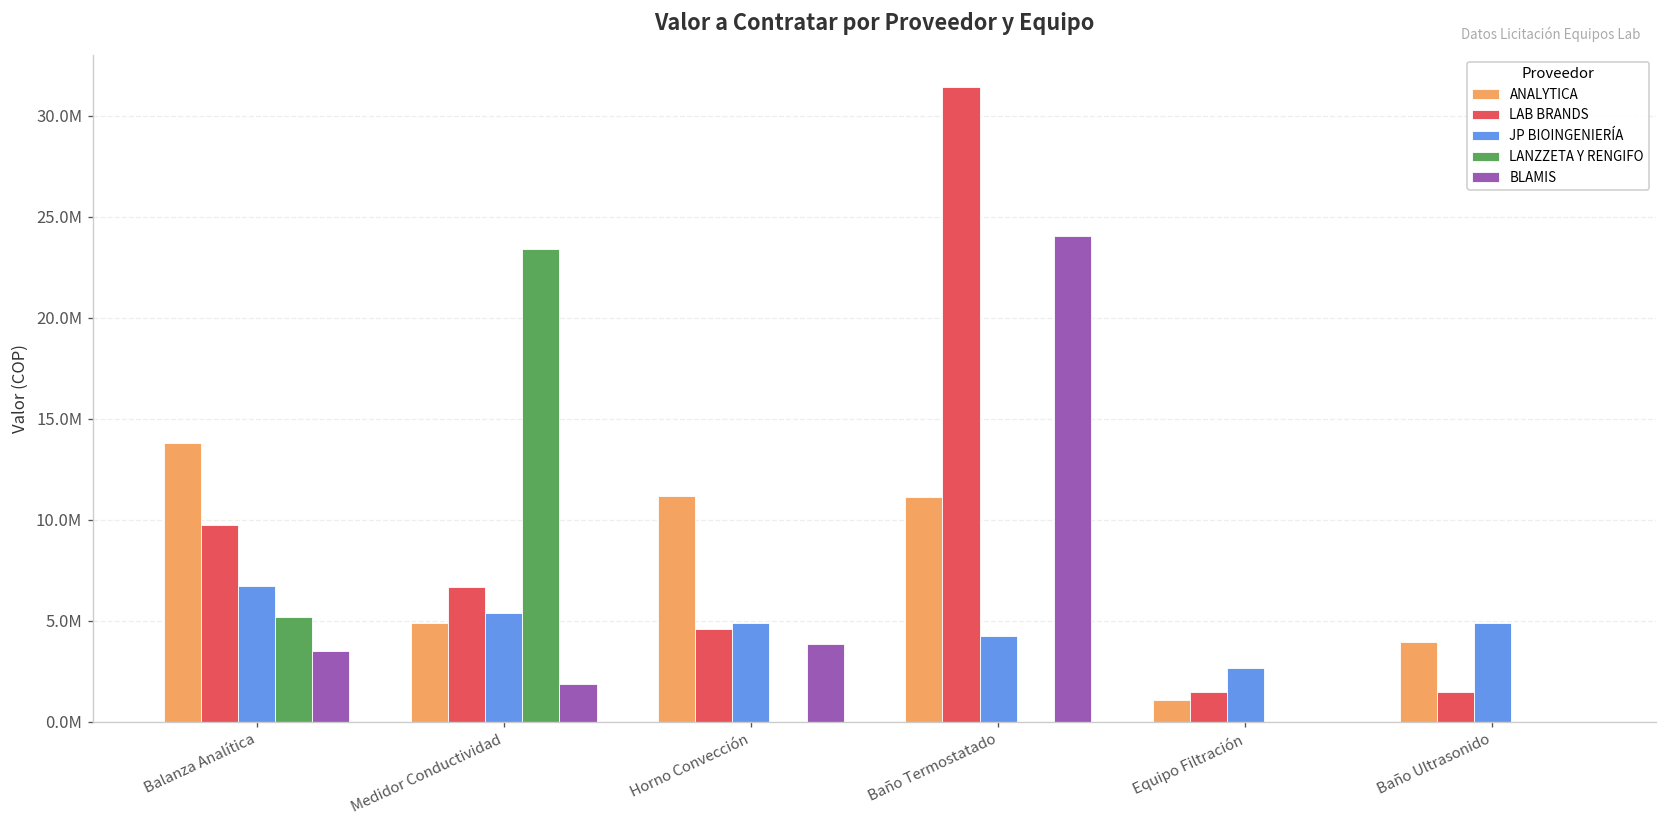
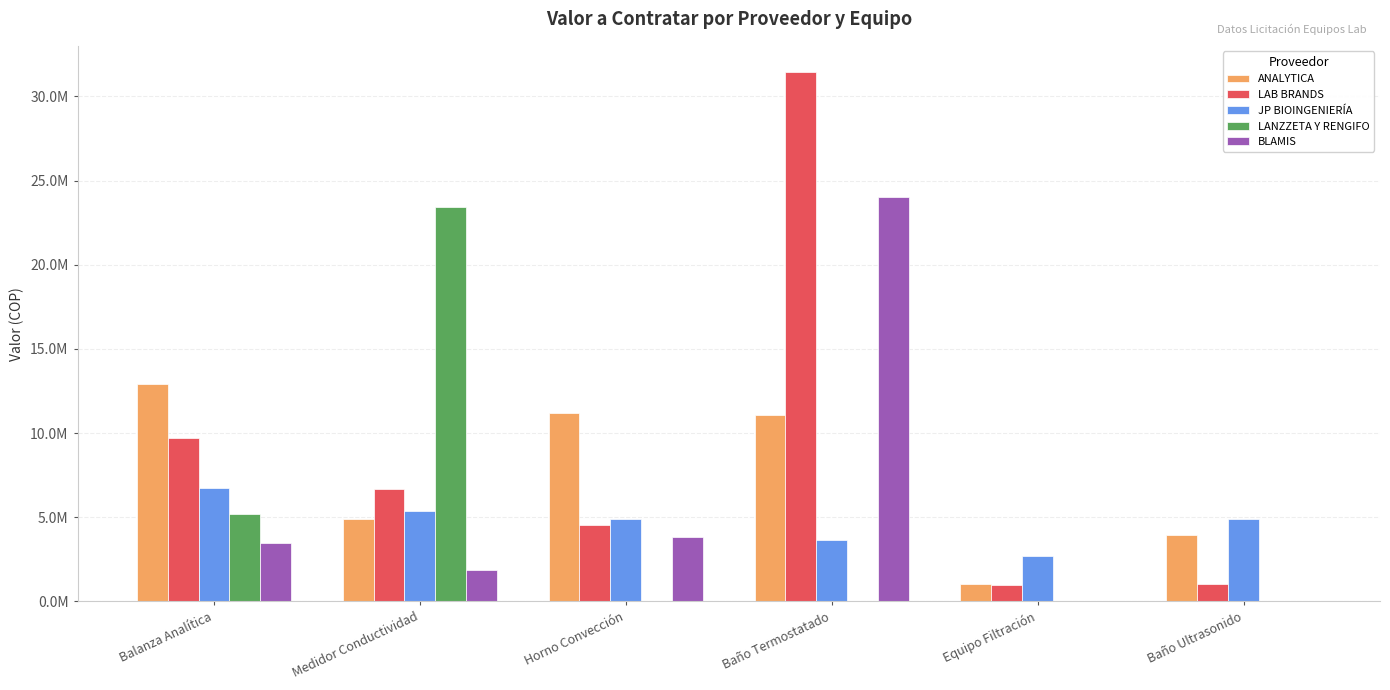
  {
    "ANALYTICA": {
-     "Balanza Analítica": 13800000,
+     "Balanza Analítica": 12900000,
      "Medidor Conductividad": 4900000,
      "Horno Convección": 11200000,
      "Baño Termostatado": 11100000,
      "Equipo Filtración": 1100000,
      "Baño Ultrasonido": 4000000
    },
    "LAB BRANDS": {
      "Balanza Analítica": 9700000,
      "Medidor Conductividad": 6700000,
      "Horno Convección": 4600000,
      "Baño Termostatado": 31400000,
-     "Equipo Filtración": 1500000,
-     "Baño Ultrasonido": 1500000
+     "Equipo Filtración": 1000000,
+     "Baño Ultrasonido": 1000000
    },
    "JP BIOINGENIERÍA": {
      "Balanza Analítica": 6700000,
      "Medidor Conductividad": 5400000,
      "Horno Convección": 4900000,
-     "Baño Termostatado": 4300000,
+     "Baño Termostatado": 3700000,
      "Equipo Filtración": 2700000,
      "Baño Ultrasonido": 4900000
    },
    "LANZZETA Y RENGIFO": {
      "Balanza Analítica": 5200000,
      "Medidor Conductividad": 23400000,
      "Horno Convección": 0,
      "Baño Termostatado": 0,
      "Equipo Filtración": 0,
      "Baño Ultrasonido": 0
    },
    "BLAMIS": {
      "Balanza Analítica": 3500000,
      "Medidor Conductividad": 1900000,
      "Horno Convección": 3900000,
      "Baño Termostatado": 24100000,
      "Equipo Filtración": 0,
      "Baño Ultrasonido": 0
    }
  }
